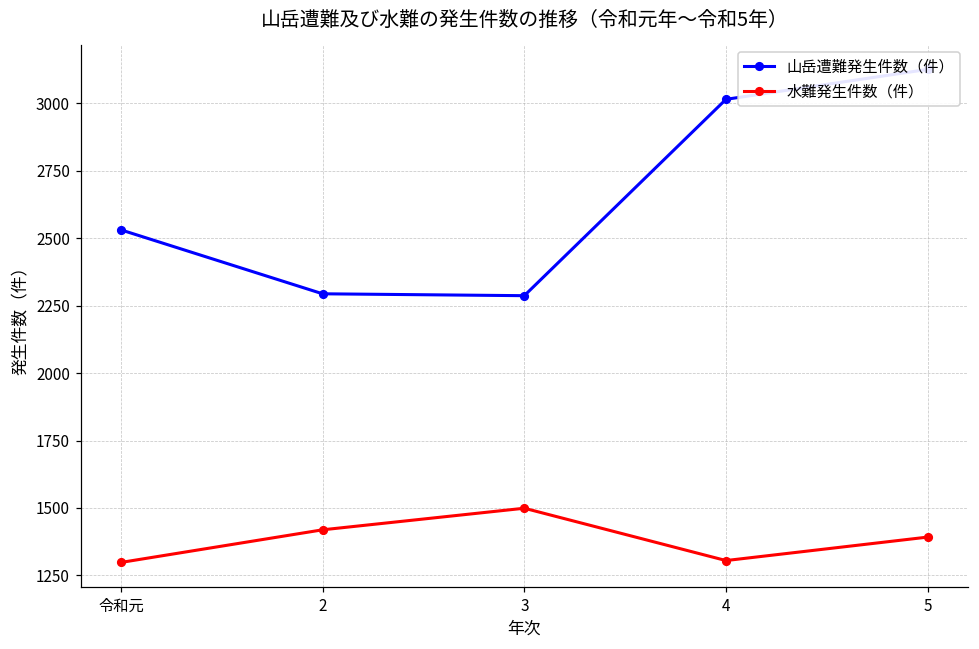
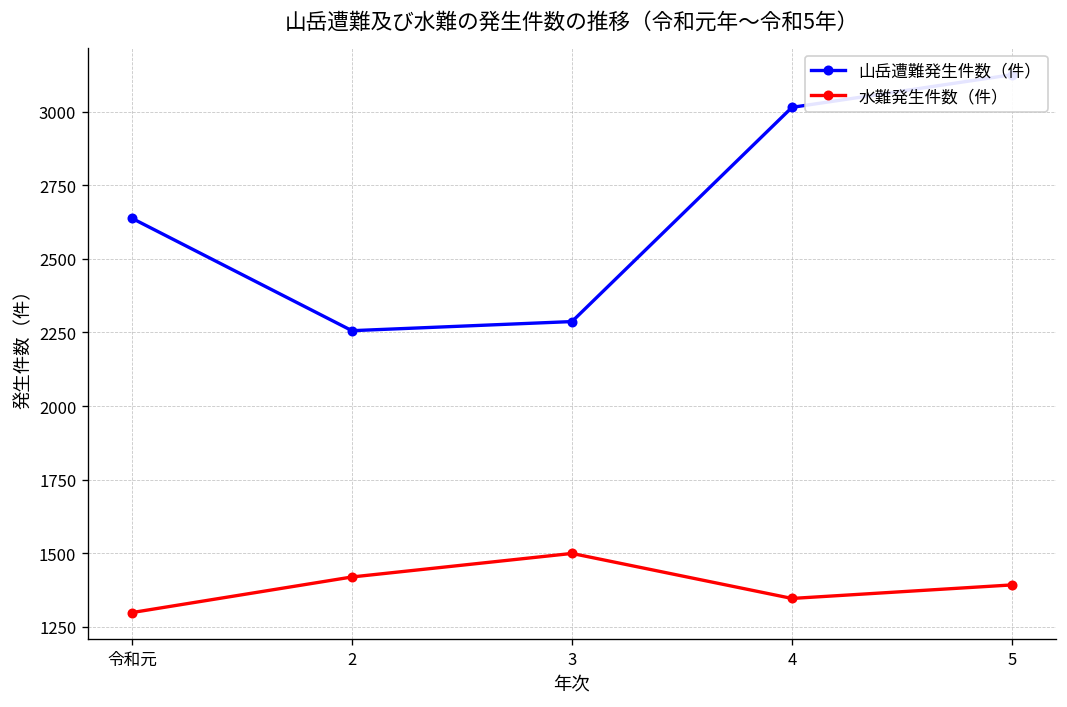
  {
    "山岳遭難発生件数（件）": {
-     "令和元": 2530,
-     "2": 2290,
+     "令和元": 2640,
+     "2": 2260,
      "3": 2290,
      "4": 3020
    },
    "水難発生件数（件）": {
      "令和元": 1300,
      "2": 1420,
      "3": 1500,
-     "4": 1310,
+     "4": 1350,
      "5": 1390
    }
  }
